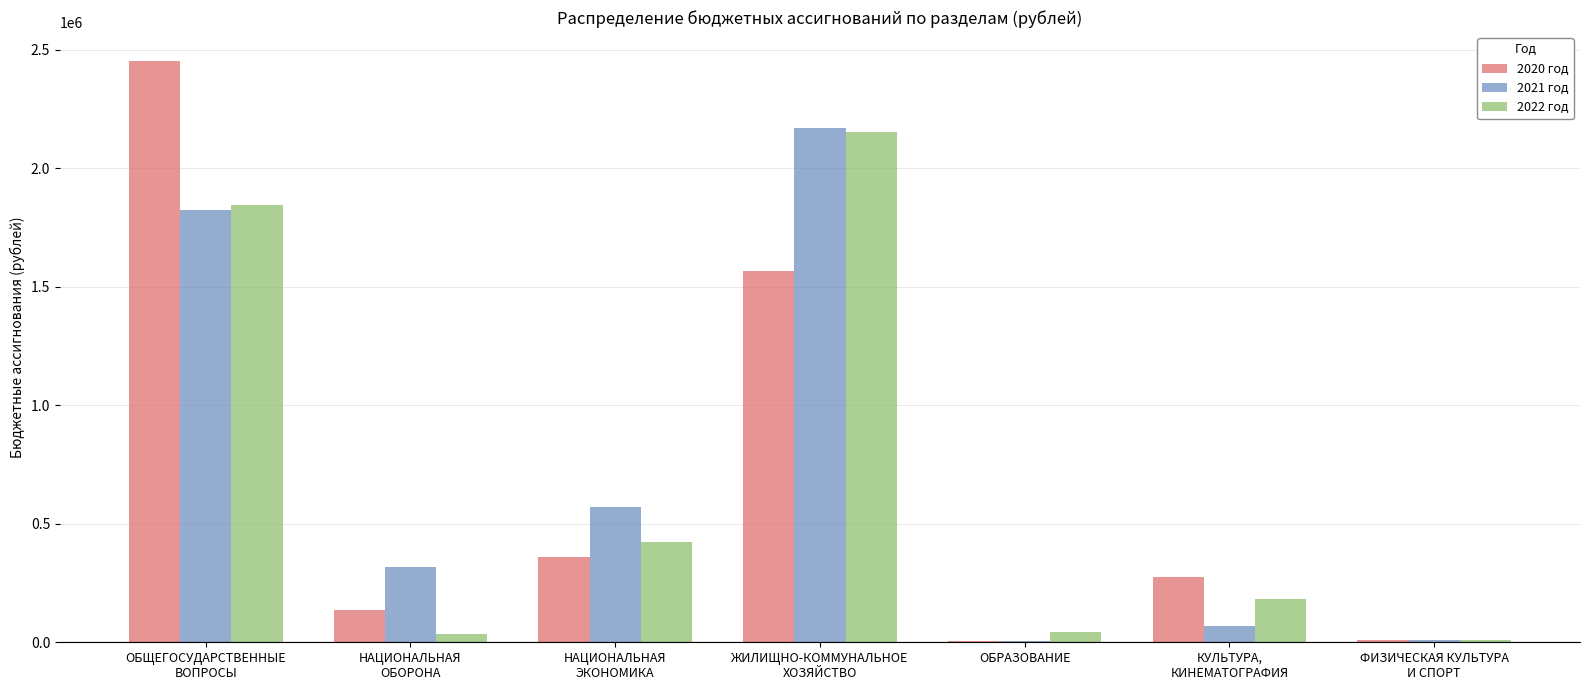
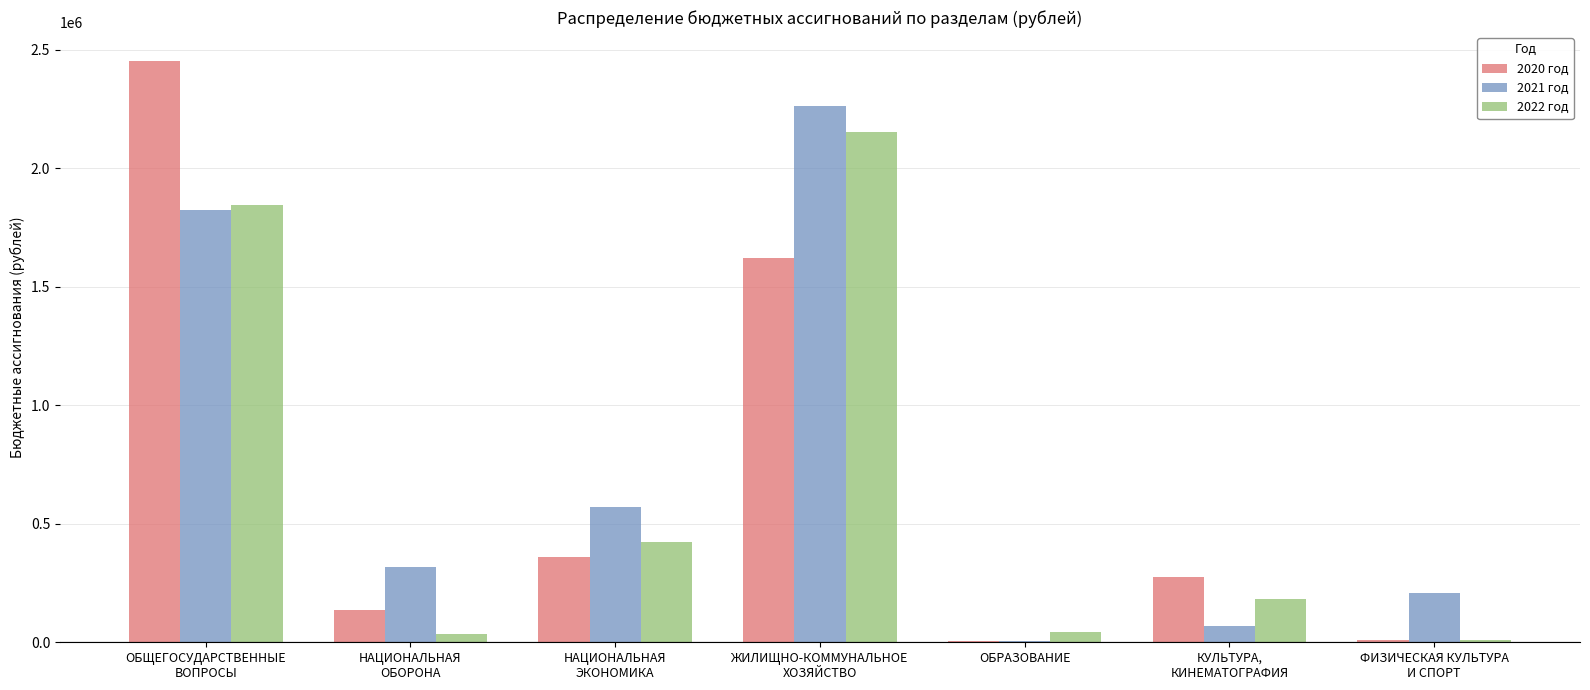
  {
    "2020 год": {
      "ОБЩЕГОСУДАРСТВЕННЫЕ ВОПРОСЫ": 2450000,
      "НАЦИОНАЛЬНАЯ ОБОРОНА": 140000,
      "НАЦИОНАЛЬНАЯ ЭКОНОМИКА": 360000,
-     "ЖИЛИЩНО-КОММУНАЛЬНОЕ ХОЗЯЙСТВО": 1570000,
+     "ЖИЛИЩНО-КОММУНАЛЬНОЕ ХОЗЯЙСТВО": 1620000,
      "КУЛЬТУРА, КИНЕМАТОГРАФИЯ": 280000
    },
    "2021 год": {
      "ОБЩЕГОСУДАРСТВЕННЫЕ ВОПРОСЫ": 1830000,
      "НАЦИОНАЛЬНАЯ ОБОРОНА": 320000,
      "НАЦИОНАЛЬНАЯ ЭКОНОМИКА": 570000,
-     "ЖИЛИЩНО-КОММУНАЛЬНОЕ ХОЗЯЙСТВО": 2170000,
+     "ЖИЛИЩНО-КОММУНАЛЬНОЕ ХОЗЯЙСТВО": 2260000,
      "КУЛЬТУРА, КИНЕМАТОГРАФИЯ": 70000,
-     "ФИЗИЧЕСКАЯ КУЛЬТУРА И СПОРТ": 10000
+     "ФИЗИЧЕСКАЯ КУЛЬТУРА И СПОРТ": 210000
    },
    "2022 год": {
      "ОБЩЕГОСУДАРСТВЕННЫЕ ВОПРОСЫ": 1840000,
      "НАЦИОНАЛЬНАЯ ОБОРОНА": 40000,
      "НАЦИОНАЛЬНАЯ ЭКОНОМИКА": 420000,
      "ЖИЛИЩНО-КОММУНАЛЬНОЕ ХОЗЯЙСТВО": 2160000,
      "ОБРАЗОВАНИЕ": 40000,
      "КУЛЬТУРА, КИНЕМАТОГРАФИЯ": 180000
    }
  }
